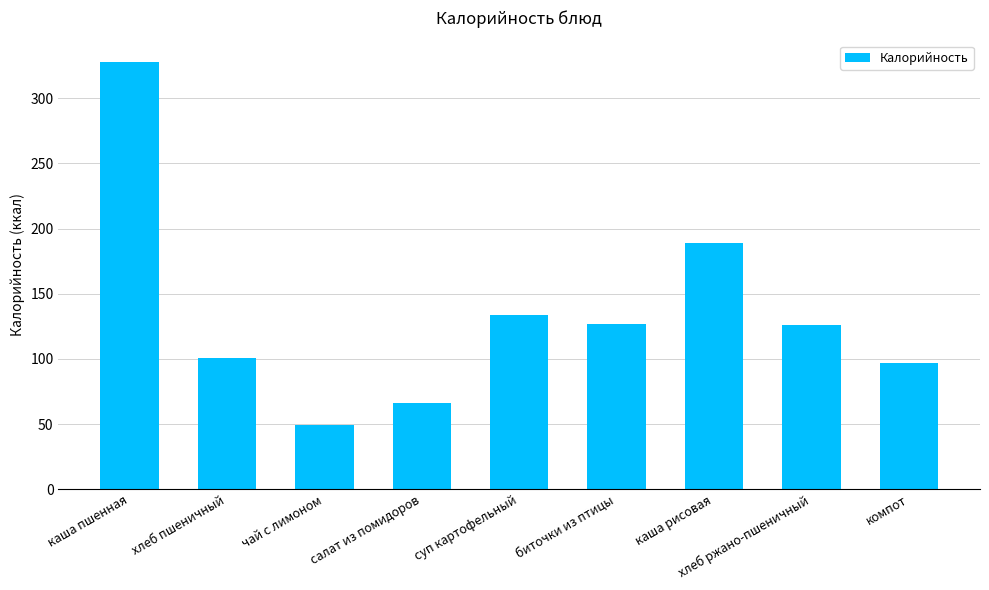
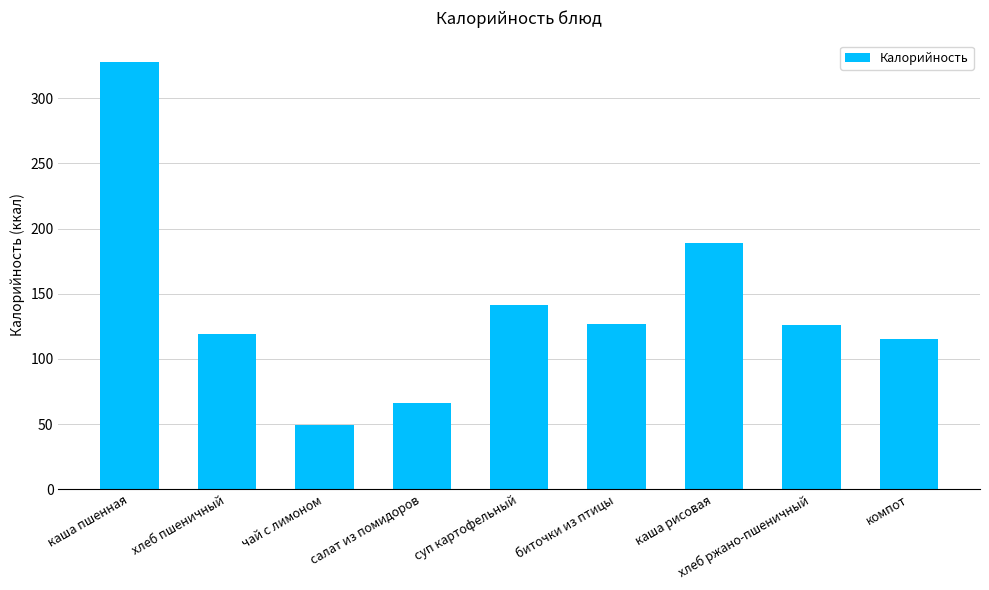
  {
    "каша пшенная": 328,
-   "хлеб пшеничный": 101,
+   "хлеб пшеничный": 119,
    "чай с лимоном": 49,
    "салат из помидоров": 66,
-   "суп картофельный": 134,
+   "суп картофельный": 141,
    "биточки из птицы": 127,
    "каша рисовая": 189,
    "хлеб ржано-пшеничный": 126,
-   "компот": 97
+   "компот": 115
  }
